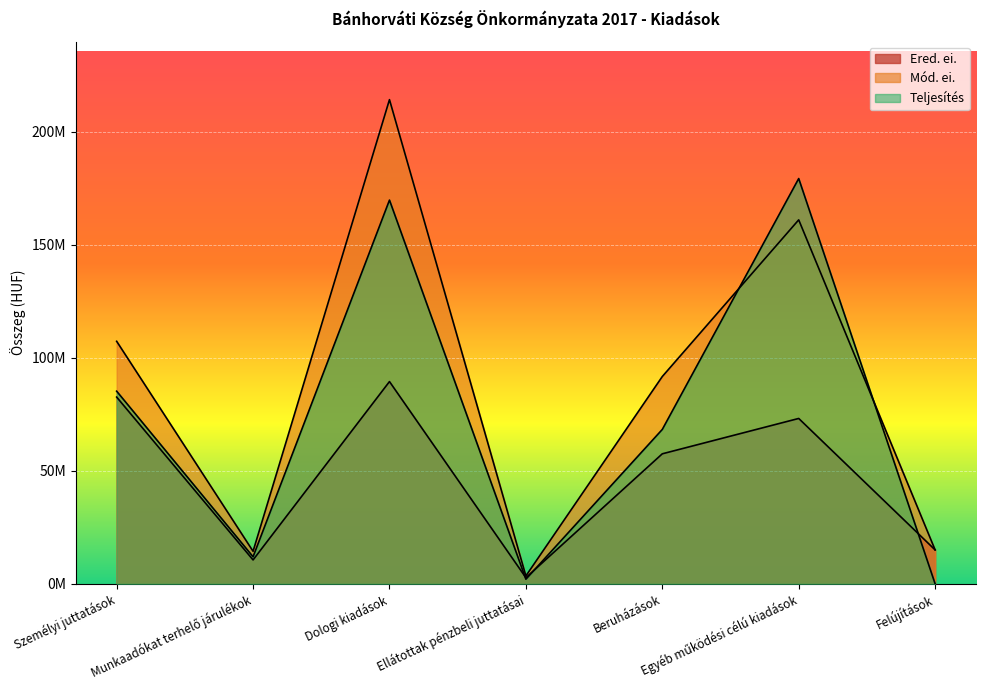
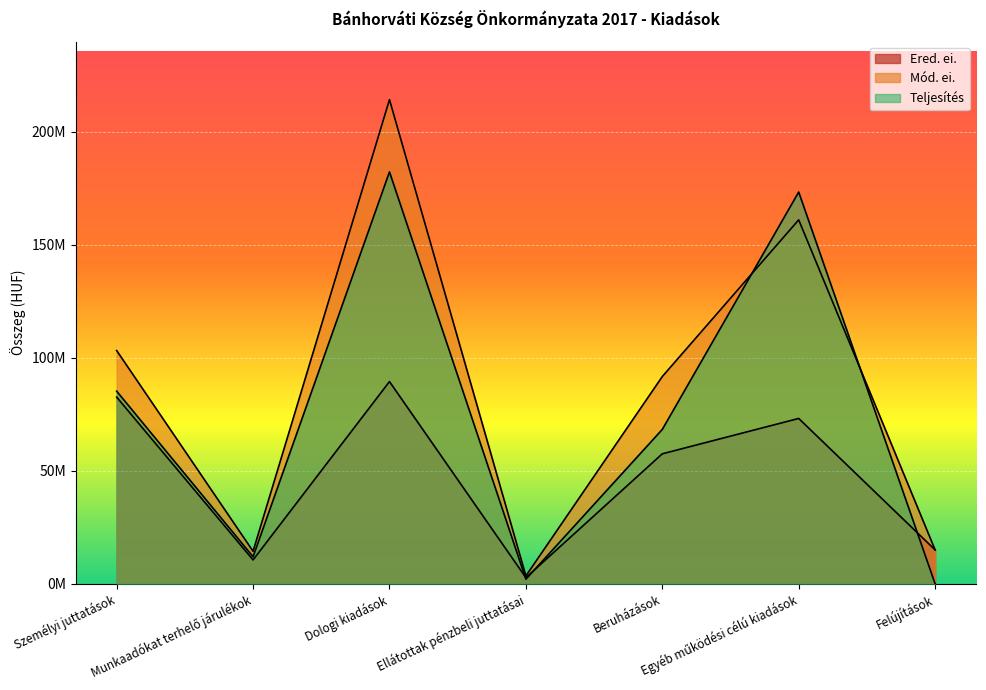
  {
    "Ered. ei.": {
      "Személyi juttatások": 83000000,
      "Munkaadókat terhelő járulékok": 11000000,
      "Dologi kiadások": 89000000,
      "Beruházások": 58000000,
      "Egyéb működési célú kiadások": 73000000
    },
    "Mód. ei.": {
-     "Személyi juttatások": 107000000,
+     "Személyi juttatások": 103000000,
      "Munkaadókat terhelő járulékok": 14000000,
      "Dologi kiadások": 214000000,
      "Beruházások": 92000000,
      "Egyéb működési célú kiadások": 161000000
    },
    "Teljesítés": {
      "Személyi juttatások": 85000000,
      "Munkaadókat terhelő járulékok": 12000000,
-     "Dologi kiadások": 170000000,
+     "Dologi kiadások": 182000000,
      "Beruházások": 68000000,
-     "Egyéb működési célú kiadások": 179000000,
+     "Egyéb működési célú kiadások": 173000000,
      "Felújítások": 0
    }
  }
